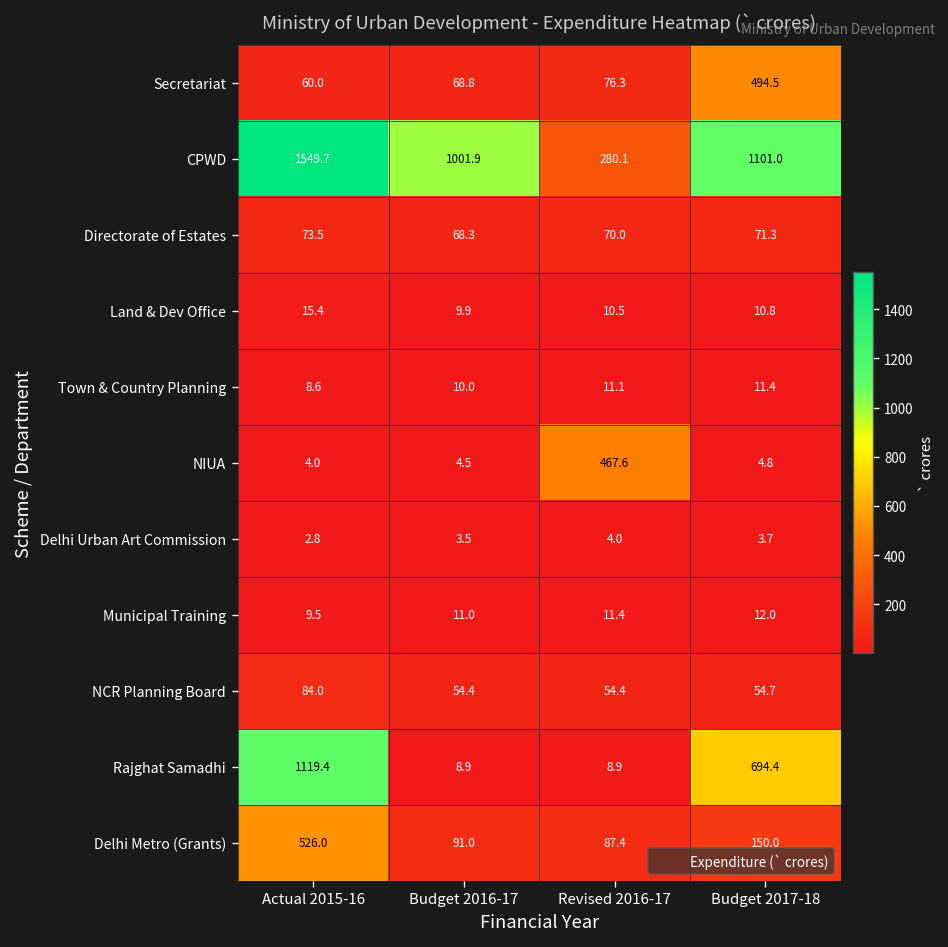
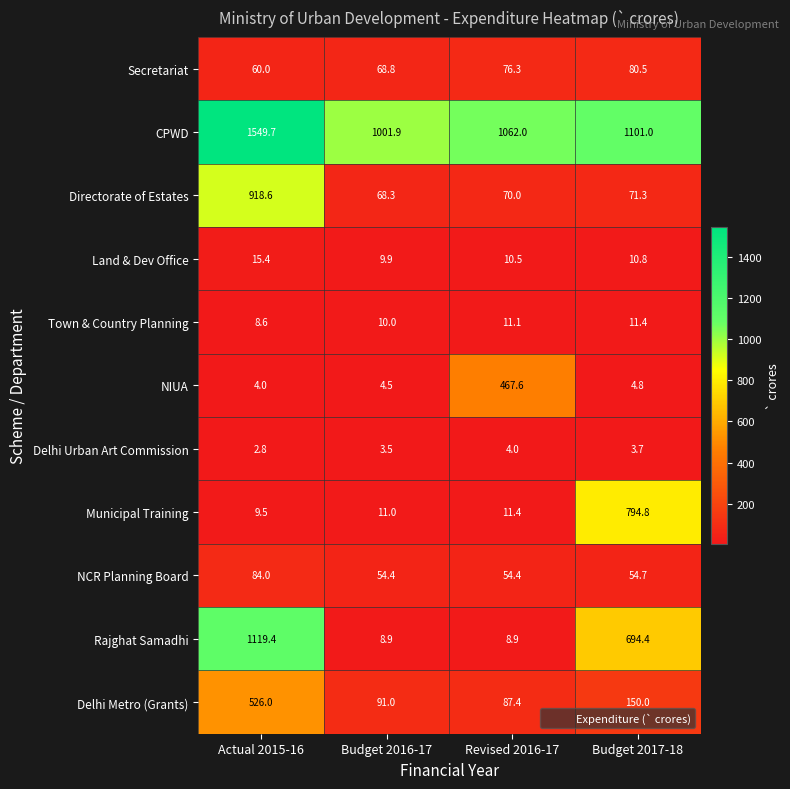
  {
    "Secretariat": {
      "Actual 2015-16": 60.0,
      "Budget 2016-17": 68.8,
      "Revised 2016-17": 76.3,
-     "Budget 2017-18": 494.5
+     "Budget 2017-18": 80.5
    },
    "CPWD": {
      "Actual 2015-16": 1549.7,
      "Budget 2016-17": 1001.9,
-     "Revised 2016-17": 280.1,
+     "Revised 2016-17": 1062.0,
      "Budget 2017-18": 1101.0
    },
    "Directorate of Estates": {
-     "Actual 2015-16": 73.5,
+     "Actual 2015-16": 918.6,
      "Budget 2016-17": 68.3,
      "Revised 2016-17": 70.0,
      "Budget 2017-18": 71.3
    },
    "Land & Dev Office": {
      "Actual 2015-16": 15.4,
      "Budget 2016-17": 9.9,
      "Revised 2016-17": 10.5,
      "Budget 2017-18": 10.8
    },
    "Town & Country Planning": {
      "Actual 2015-16": 8.6,
      "Budget 2016-17": 10.0,
      "Revised 2016-17": 11.1,
      "Budget 2017-18": 11.4
    },
    "NIUA": {
      "Actual 2015-16": 4.0,
      "Budget 2016-17": 4.5,
      "Revised 2016-17": 467.6,
      "Budget 2017-18": 4.8
    },
    "Delhi Urban Art Commission": {
      "Actual 2015-16": 2.8,
      "Budget 2016-17": 3.5,
      "Revised 2016-17": 4.0,
      "Budget 2017-18": 3.7
    },
    "Municipal Training": {
      "Actual 2015-16": 9.5,
      "Budget 2016-17": 11.0,
      "Revised 2016-17": 11.4,
-     "Budget 2017-18": 12.0
+     "Budget 2017-18": 794.8
    },
    "NCR Planning Board": {
      "Actual 2015-16": 84.0,
      "Budget 2016-17": 54.4,
      "Revised 2016-17": 54.4,
      "Budget 2017-18": 54.7
    },
    "Rajghat Samadhi": {
      "Actual 2015-16": 1119.4,
      "Budget 2016-17": 8.9,
      "Revised 2016-17": 8.9,
      "Budget 2017-18": 694.4
    },
    "Delhi Metro (Grants)": {
      "Actual 2015-16": 526.0,
      "Budget 2016-17": 91.0,
      "Revised 2016-17": 87.4,
      "Budget 2017-18": 150.0
    }
  }
